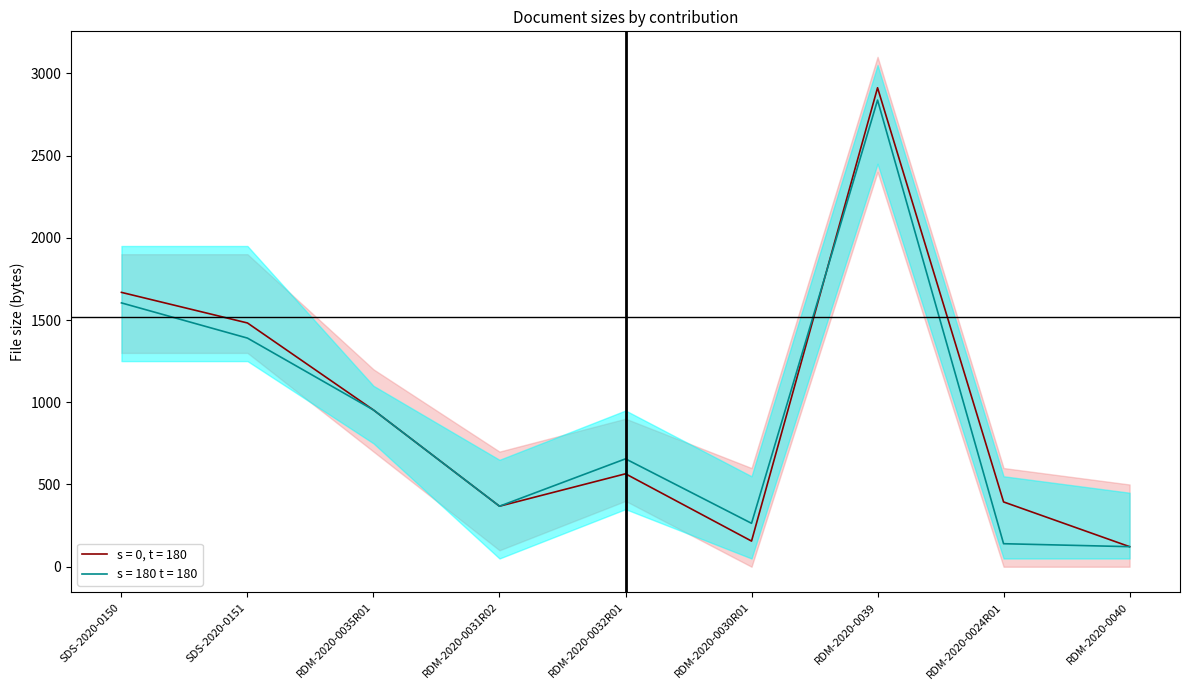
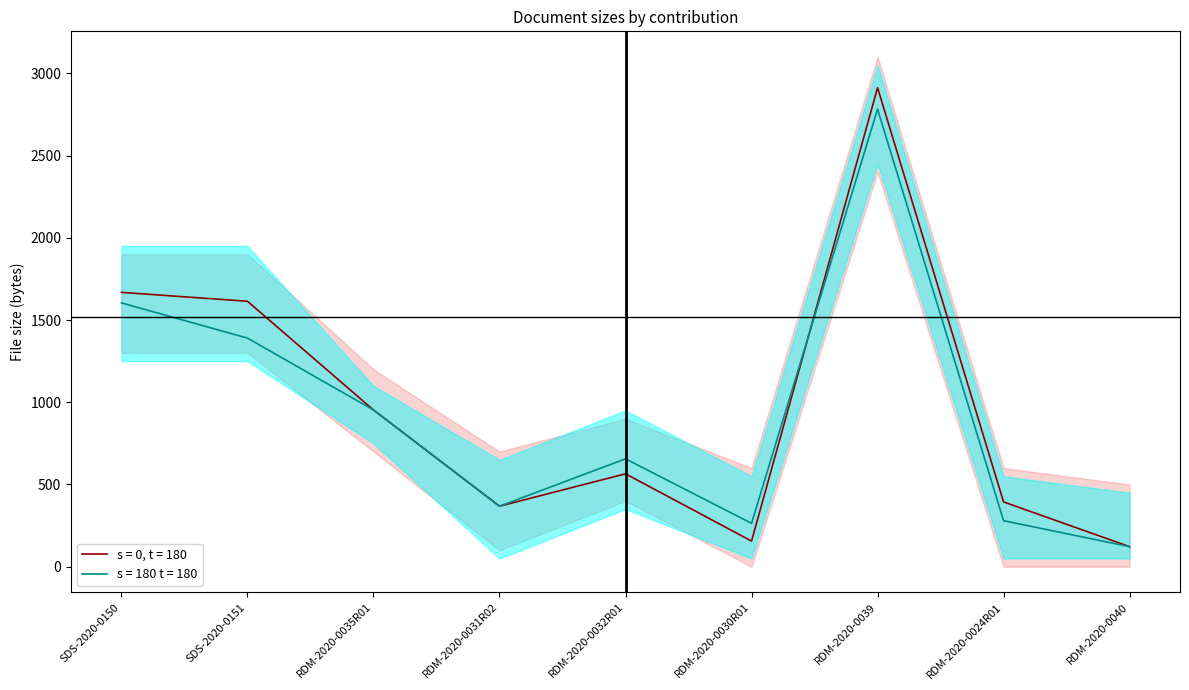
  {
    "s = 0, t = 180": {
      "SDS-2020-0150": 1670,
-     "SDS-2020-0151": 1480,
+     "SDS-2020-0151": 1610,
      "RDM-2020-0032R01": 570,
      "RDM-2020-0030R01": 160,
      "RDM-2020-0039": 2910,
      "RDM-2020-0024R01": 390
    },
    "s = 180 t = 180": {
      "SDS-2020-0150": 1600,
      "SDS-2020-0151": 1390,
      "RDM-2020-0032R01": 660,
      "RDM-2020-0030R01": 260,
-     "RDM-2020-0039": 2840,
-     "RDM-2020-0024R01": 140
+     "RDM-2020-0039": 2780,
+     "RDM-2020-0024R01": 280
    }
  }
